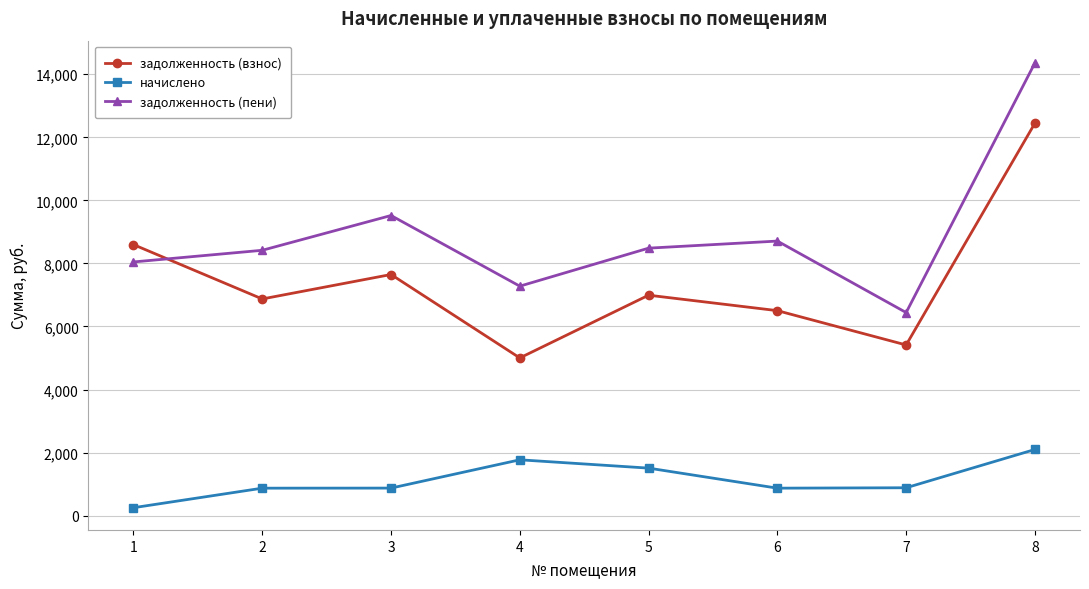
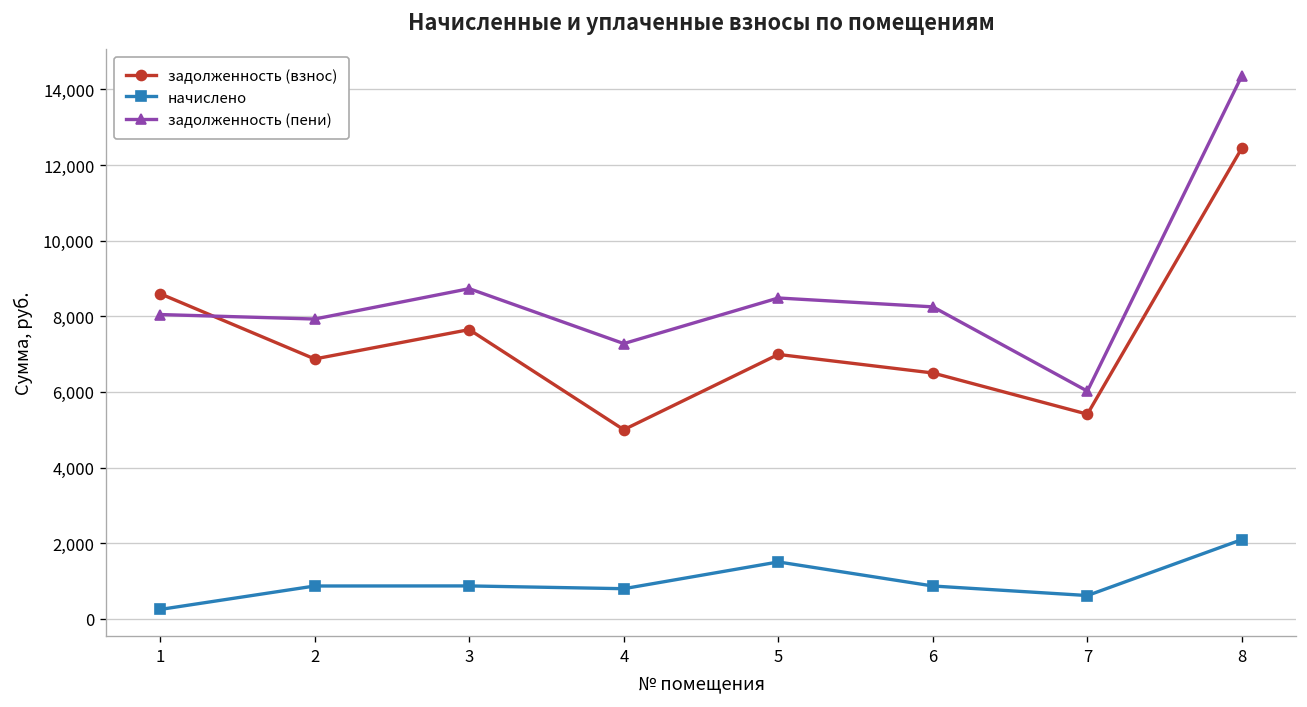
  {
    "задолженность (взнос)": {
      "1": "8,600",
      "2": "6,900",
      "3": "7,600",
      "4": "5,000",
      "5": "7,000",
      "6": "6,500",
      "7": "5,400",
      "8": "12,400"
    },
    "начислено": {
      "1": "300",
      "2": "900",
      "3": "900",
-     "4": "1,800",
+     "4": "800",
      "5": "1,500",
      "6": "900",
-     "7": "900",
+     "7": "600",
      "8": "2,100"
    },
    "задолженность (пени)": {
      "1": "8,000",
-     "2": "8,400",
-     "3": "9,500",
+     "2": "7,900",
+     "3": "8,700",
      "4": "7,300",
      "5": "8,500",
-     "6": "8,700",
-     "7": "6,400",
+     "6": "8,200",
+     "7": "6,000",
      "8": "14,400"
    }
  }
